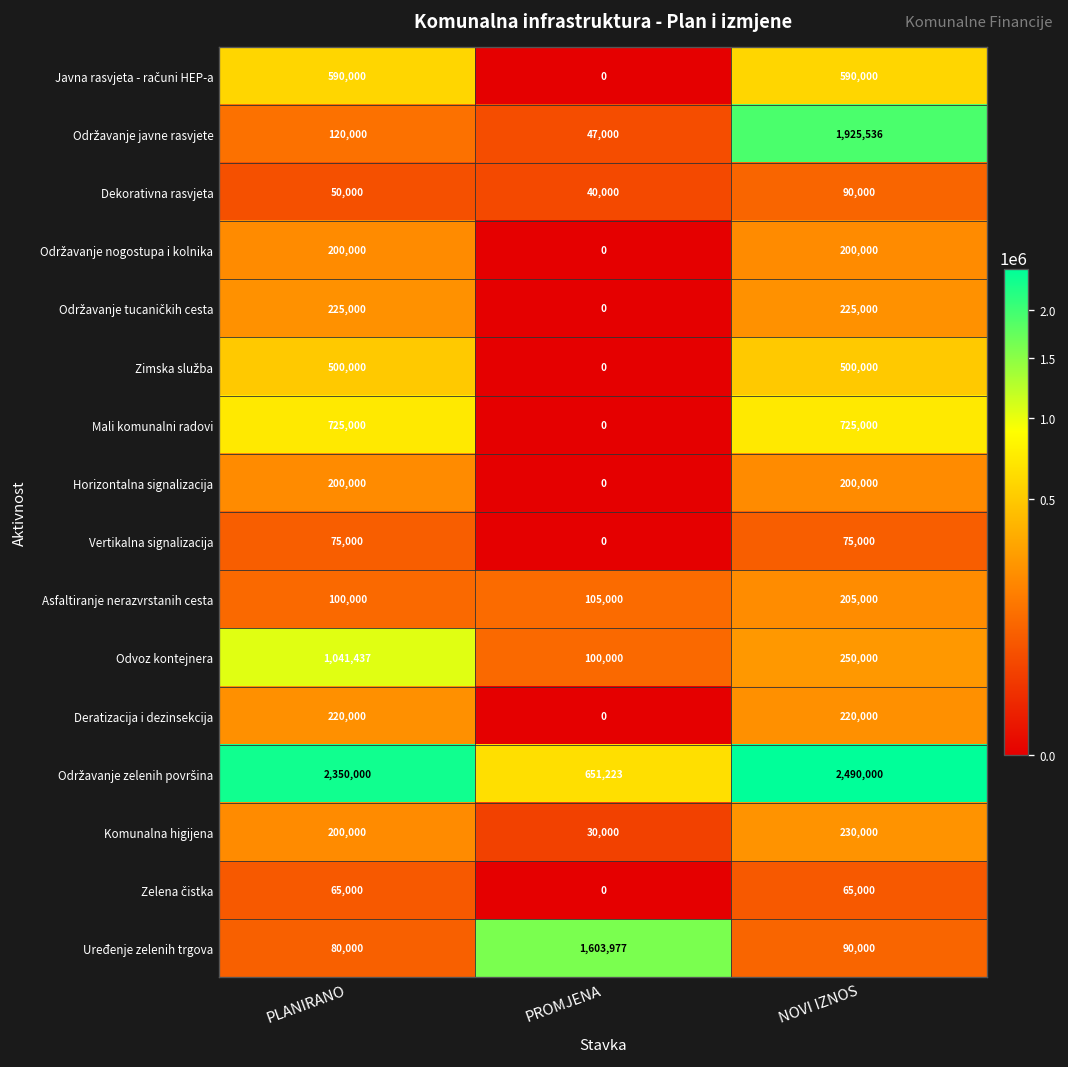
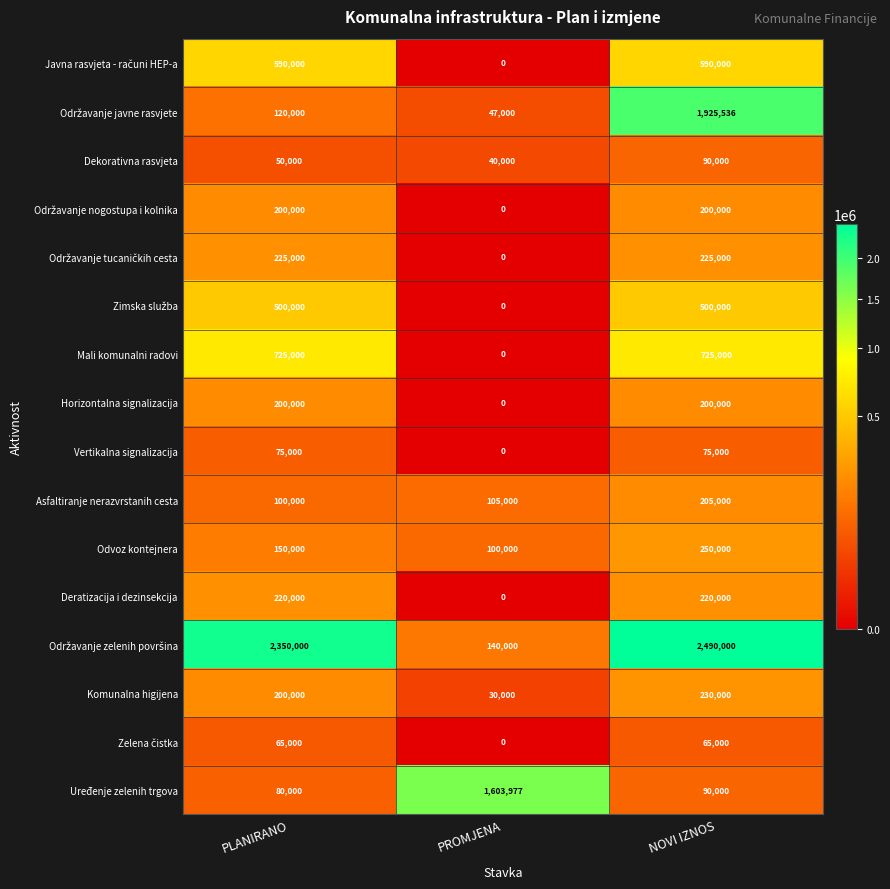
  {
    "Javna rasvjeta - računi HEP-a": {
      "PLANIRANO": "590,000",
      "PROMJENA": "0",
      "NOVI IZNOS": "590,000"
    },
    "Održavanje javne rasvjete": {
      "PLANIRANO": "120,000",
      "PROMJENA": "47,000",
      "NOVI IZNOS": "1,925,536"
    },
    "Dekorativna rasvjeta": {
      "PLANIRANO": "50,000",
      "PROMJENA": "40,000",
      "NOVI IZNOS": "90,000"
    },
    "Održavanje nogostupa i kolnika": {
      "PLANIRANO": "200,000",
      "PROMJENA": "0",
      "NOVI IZNOS": "200,000"
    },
    "Održavanje tucaničkih cesta": {
      "PLANIRANO": "225,000",
      "PROMJENA": "0",
      "NOVI IZNOS": "225,000"
    },
    "Zimska služba": {
      "PLANIRANO": "500,000",
      "PROMJENA": "0",
      "NOVI IZNOS": "500,000"
    },
    "Mali komunalni radovi": {
      "PLANIRANO": "725,000",
      "PROMJENA": "0",
      "NOVI IZNOS": "725,000"
    },
    "Horizontalna signalizacija": {
      "PLANIRANO": "200,000",
      "PROMJENA": "0",
      "NOVI IZNOS": "200,000"
    },
    "Vertikalna signalizacija": {
      "PLANIRANO": "75,000",
      "PROMJENA": "0",
      "NOVI IZNOS": "75,000"
    },
    "Asfaltiranje nerazvrstanih cesta": {
      "PLANIRANO": "100,000",
      "PROMJENA": "105,000",
      "NOVI IZNOS": "205,000"
    },
    "Odvoz kontejnera": {
-     "PLANIRANO": "1,041,437",
+     "PLANIRANO": "150,000",
      "PROMJENA": "100,000",
      "NOVI IZNOS": "250,000"
    },
    "Deratizacija i dezinsekcija": {
      "PLANIRANO": "220,000",
      "PROMJENA": "0",
      "NOVI IZNOS": "220,000"
    },
    "Održavanje zelenih površina": {
      "PLANIRANO": "2,350,000",
-     "PROMJENA": "651,223",
+     "PROMJENA": "140,000",
      "NOVI IZNOS": "2,490,000"
    },
    "Komunalna higijena": {
      "PLANIRANO": "200,000",
      "PROMJENA": "30,000",
      "NOVI IZNOS": "230,000"
    },
    "Zelena čistka": {
      "PLANIRANO": "65,000",
      "PROMJENA": "0",
      "NOVI IZNOS": "65,000"
    },
    "Uređenje zelenih trgova": {
      "PLANIRANO": "80,000",
      "PROMJENA": "1,603,977",
      "NOVI IZNOS": "90,000"
    }
  }
